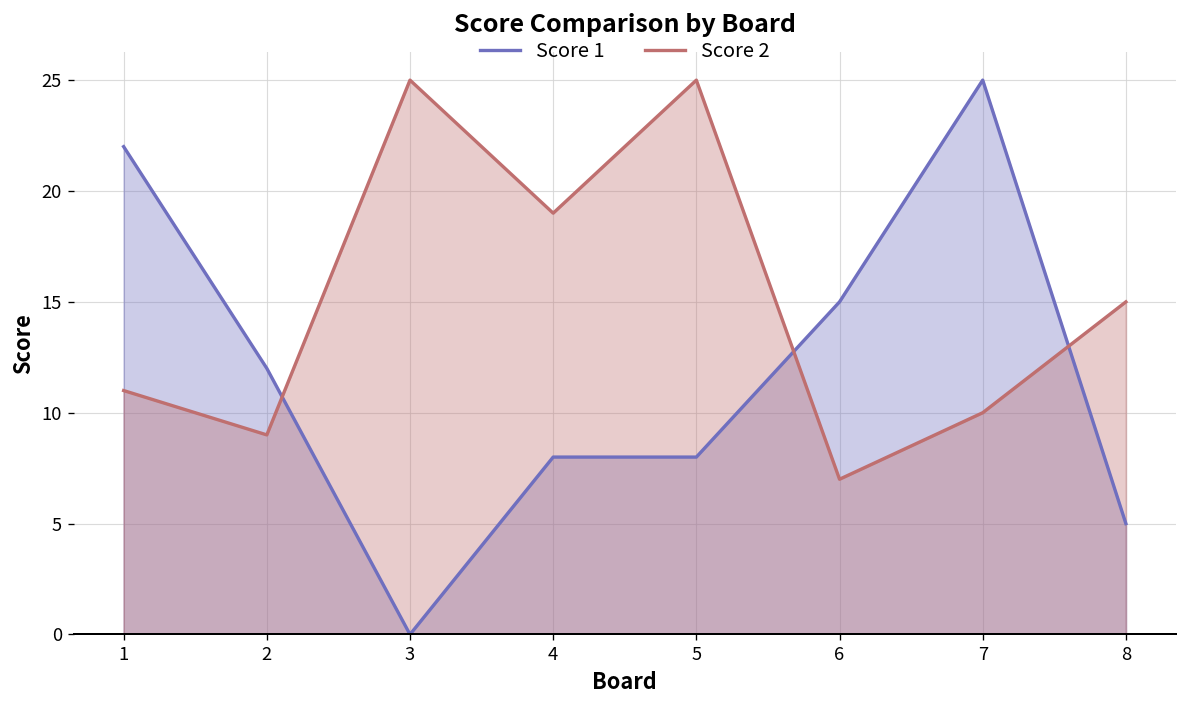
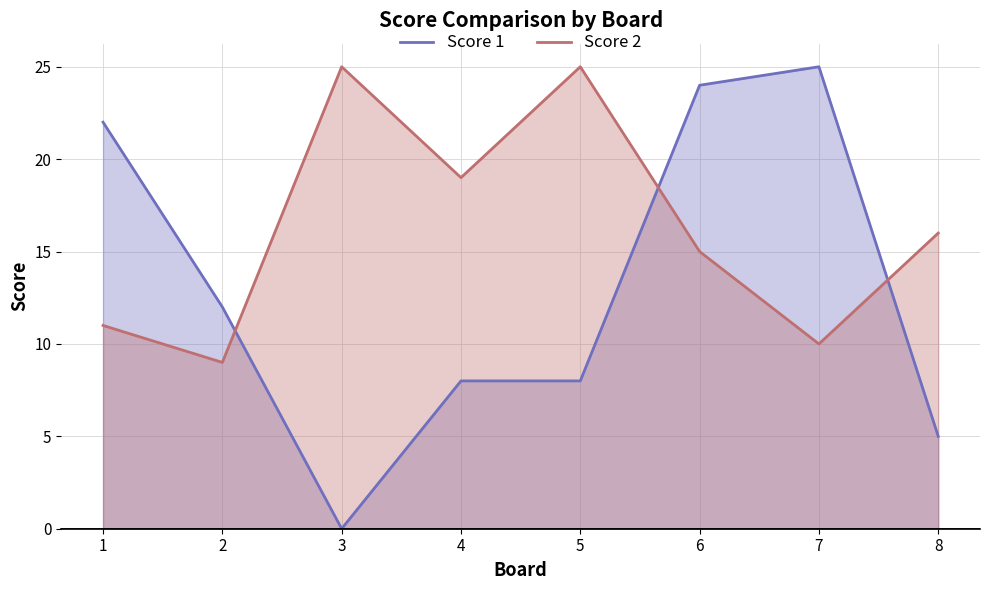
  {
    "Score 1": {
      "1": 22,
      "2": 12,
      "3": 0,
      "4": 8,
      "5": 8,
-     "6": 15,
+     "6": 24,
      "7": 25,
      "8": 5
    },
    "Score 2": {
      "1": 11,
      "2": 9,
      "3": 25,
      "4": 19,
      "5": 25,
-     "6": 7,
+     "6": 15,
      "7": 10,
-     "8": 15
+     "8": 16
    }
  }
